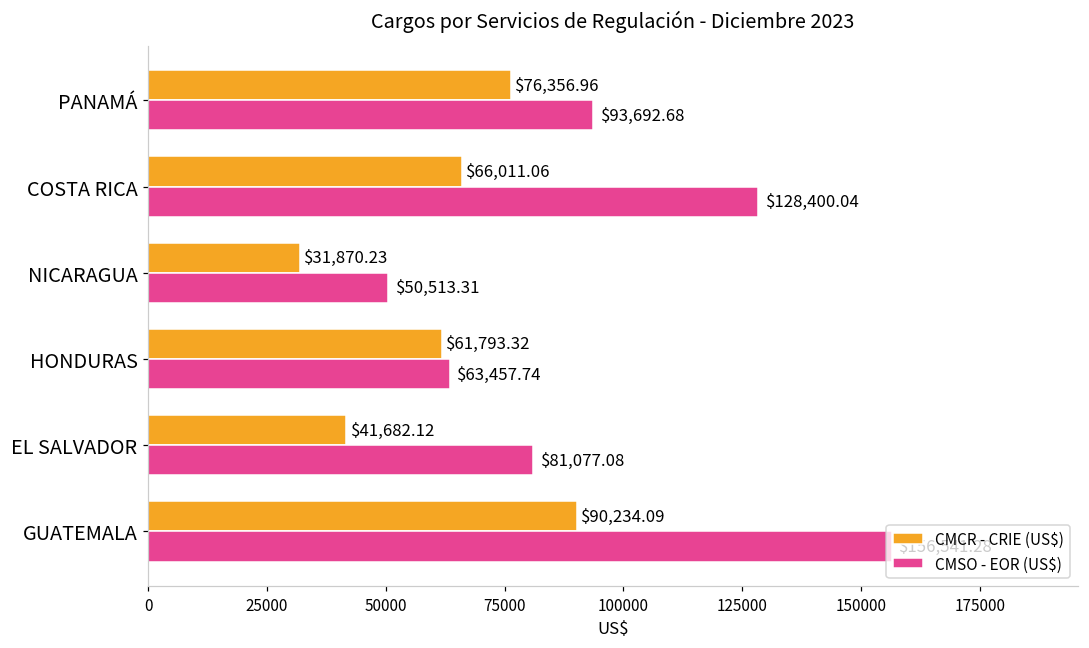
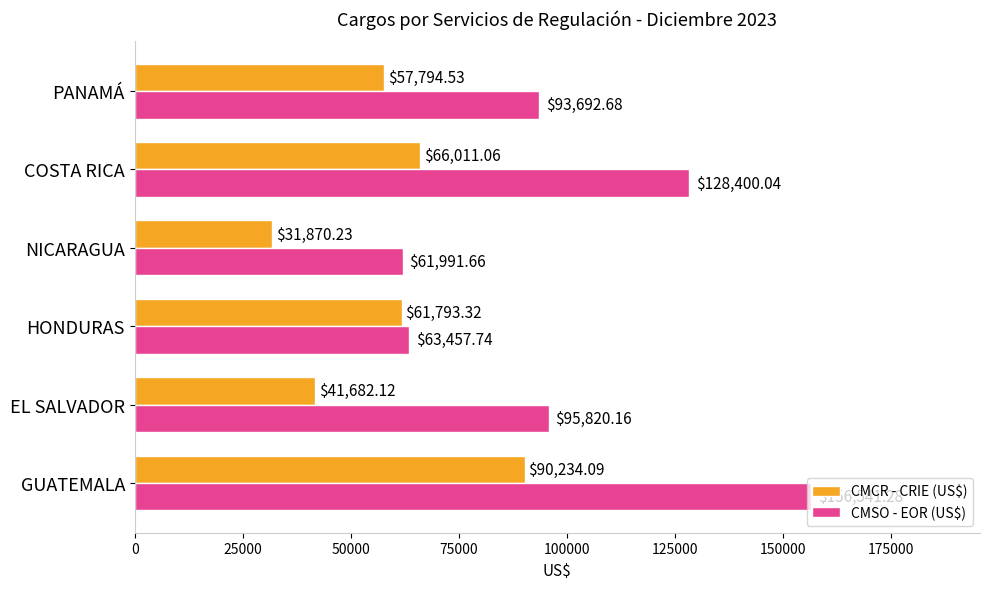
  {
    "CMCR - CRIE (US$)": {
-     "PANAMÁ": "$76,356.96",
+     "PANAMÁ": "$57,794.53",
      "COSTA RICA": "$66,011.06",
      "NICARAGUA": "$31,870.23",
      "HONDURAS": "$61,793.32",
      "EL SALVADOR": "$41,682.12",
      "GUATEMALA": "$90,234.09"
    },
    "CMSO - EOR (US$)": {
      "PANAMÁ": "$93,692.68",
      "COSTA RICA": "$128,400.04",
-     "NICARAGUA": "$50,513.31",
+     "NICARAGUA": "$61,991.66",
      "HONDURAS": "$63,457.74",
-     "EL SALVADOR": "$81,077.08"
+     "EL SALVADOR": "$95,820.16"
    }
  }
